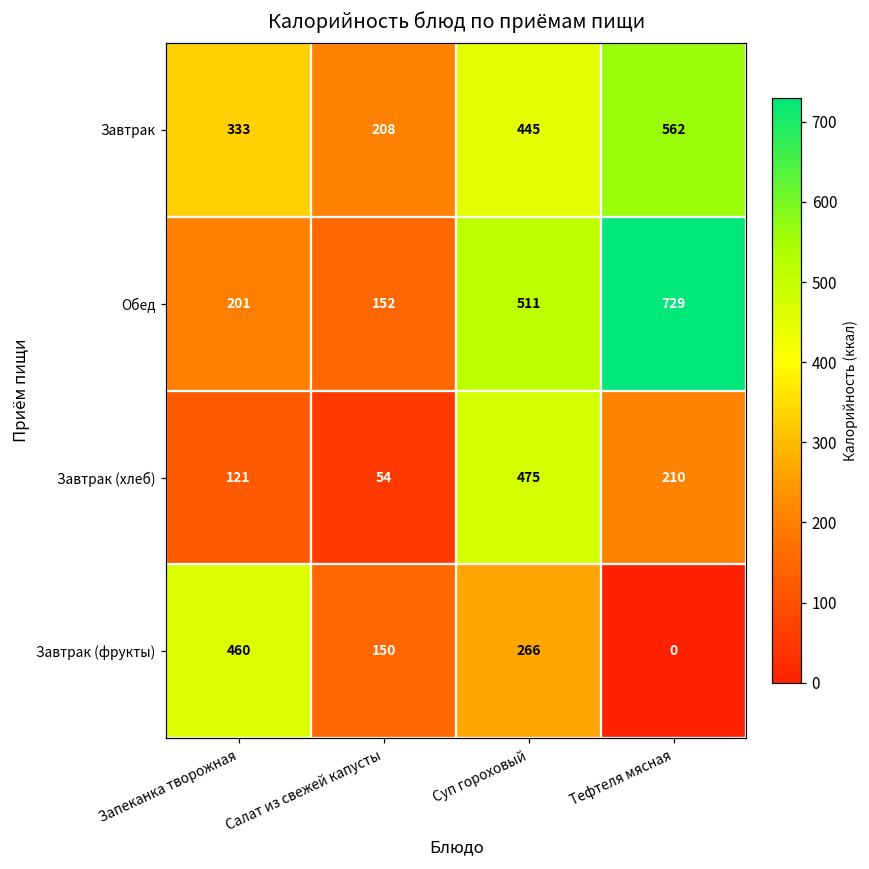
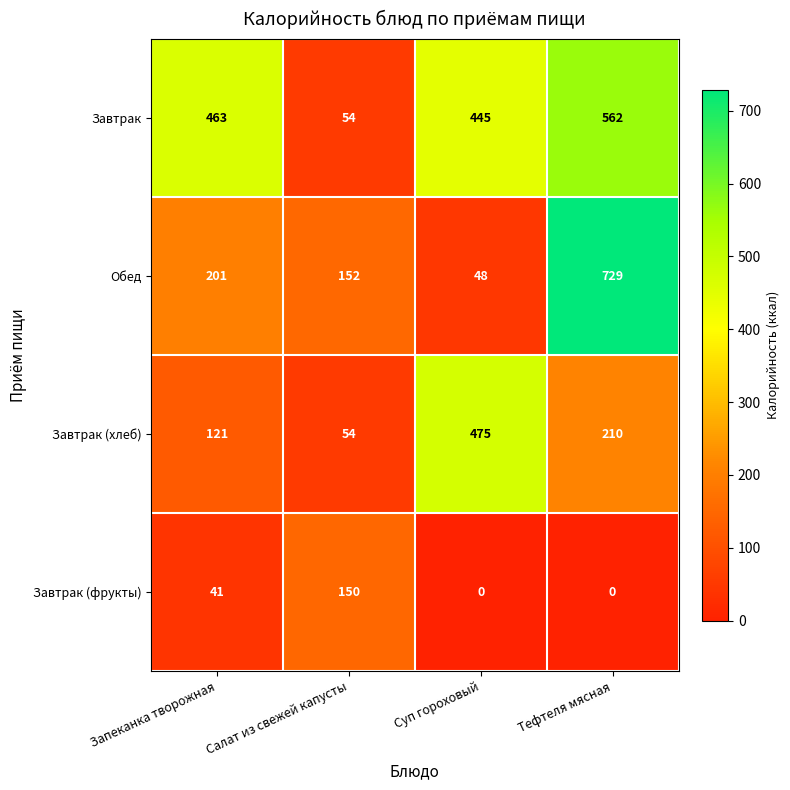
  {
    "Завтрак": {
-     "Запеканка творожная": 333,
-     "Салат из свежей капусты": 208,
+     "Запеканка творожная": 463,
+     "Салат из свежей капусты": 54,
      "Суп гороховый": 445,
      "Тефтеля мясная": 562
    },
    "Обед": {
      "Запеканка творожная": 201,
      "Салат из свежей капусты": 152,
-     "Суп гороховый": 511,
+     "Суп гороховый": 48,
      "Тефтеля мясная": 729
    },
    "Завтрак (хлеб)": {
      "Запеканка творожная": 121,
      "Салат из свежей капусты": 54,
      "Суп гороховый": 475,
      "Тефтеля мясная": 210
    },
    "Завтрак (фрукты)": {
-     "Запеканка творожная": 460,
+     "Запеканка творожная": 41,
      "Салат из свежей капусты": 150,
-     "Суп гороховый": 266,
+     "Суп гороховый": 0,
      "Тефтеля мясная": 0
    }
  }
